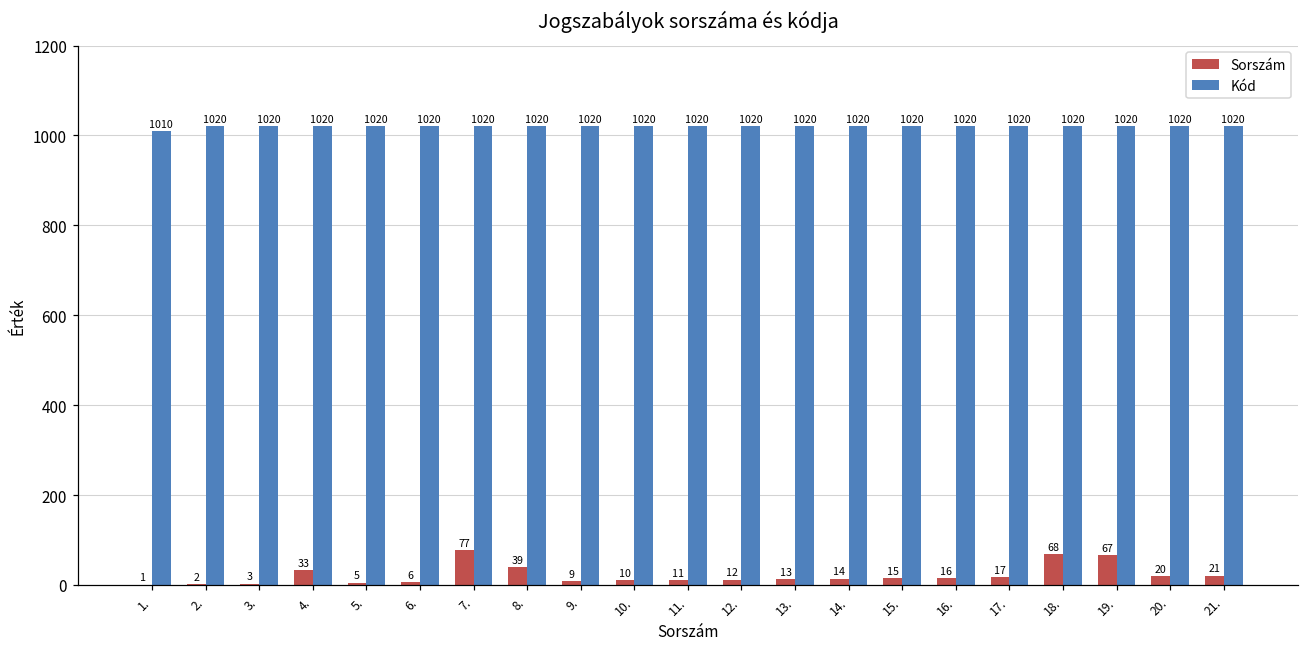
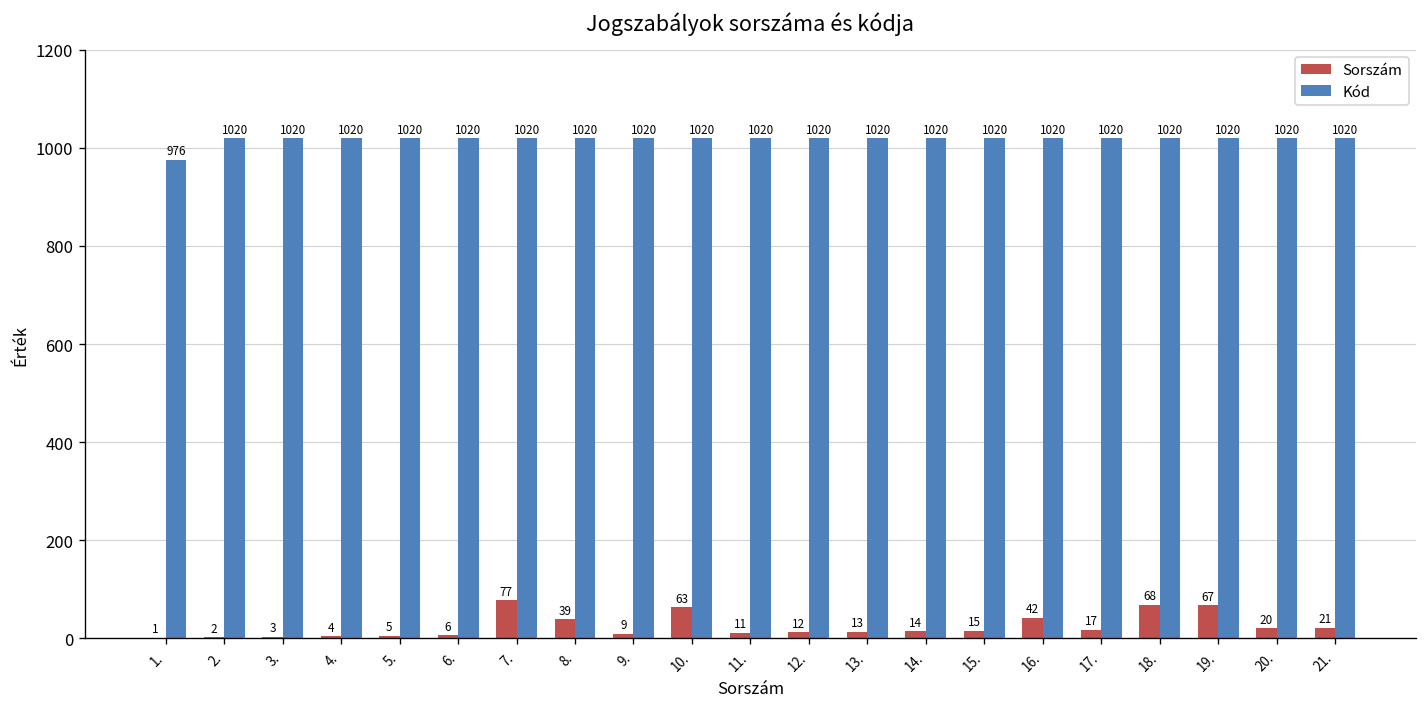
  {
    "Sorszám": {
      "1.": 1,
      "2.": 2,
      "3.": 3,
-     "4.": 33,
+     "4.": 4,
      "5.": 5,
      "6.": 6,
      "7.": 77,
      "8.": 39,
      "9.": 9,
-     "10.": 10,
+     "10.": 63,
      "11.": 11,
      "12.": 12,
      "13.": 13,
      "14.": 14,
      "15.": 15,
-     "16.": 16,
+     "16.": 42,
      "17.": 17,
      "18.": 68,
      "19.": 67,
      "20.": 20,
      "21.": 21
    },
    "Kód": {
-     "1.": 1010,
+     "1.": 976,
      "2.": 1020,
      "3.": 1020,
      "4.": 1020,
      "5.": 1020,
      "6.": 1020,
      "7.": 1020,
      "8.": 1020,
      "9.": 1020,
      "10.": 1020,
      "11.": 1020,
      "12.": 1020,
      "13.": 1020,
      "14.": 1020,
      "15.": 1020,
      "16.": 1020,
      "17.": 1020,
      "18.": 1020,
      "19.": 1020,
      "20.": 1020,
      "21.": 1020
    }
  }
